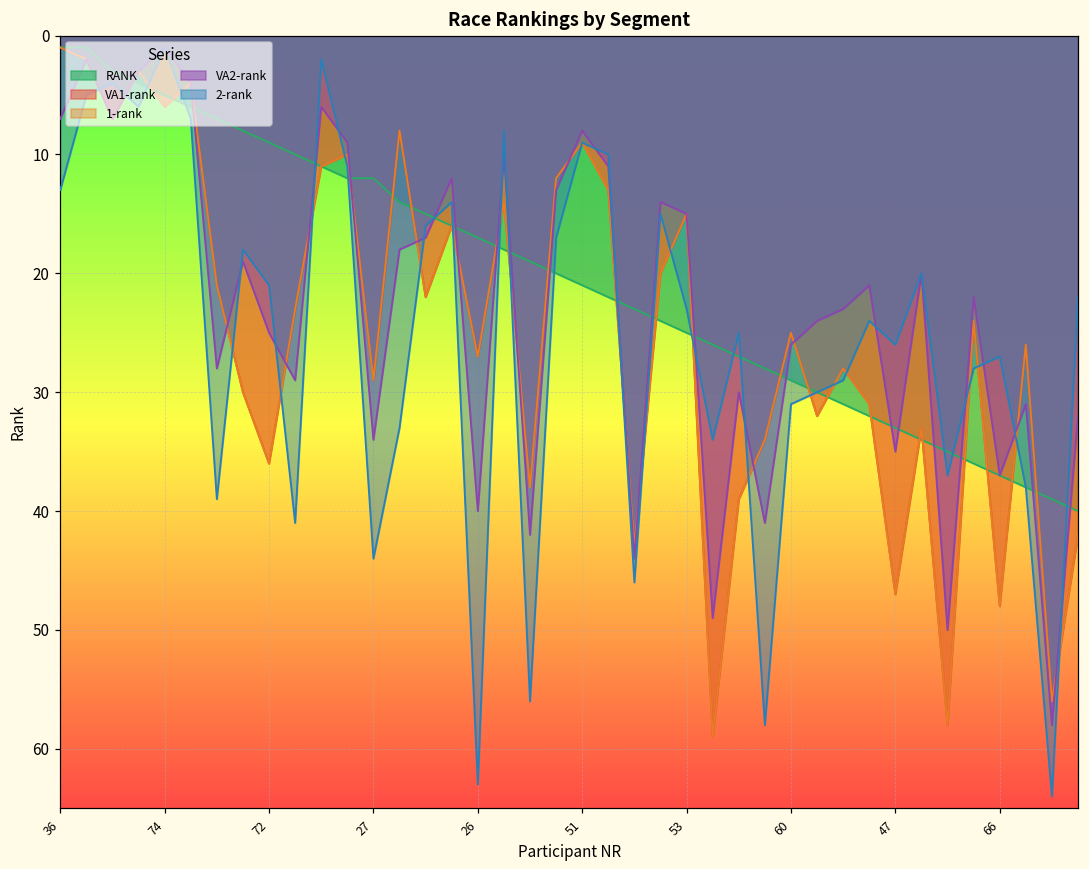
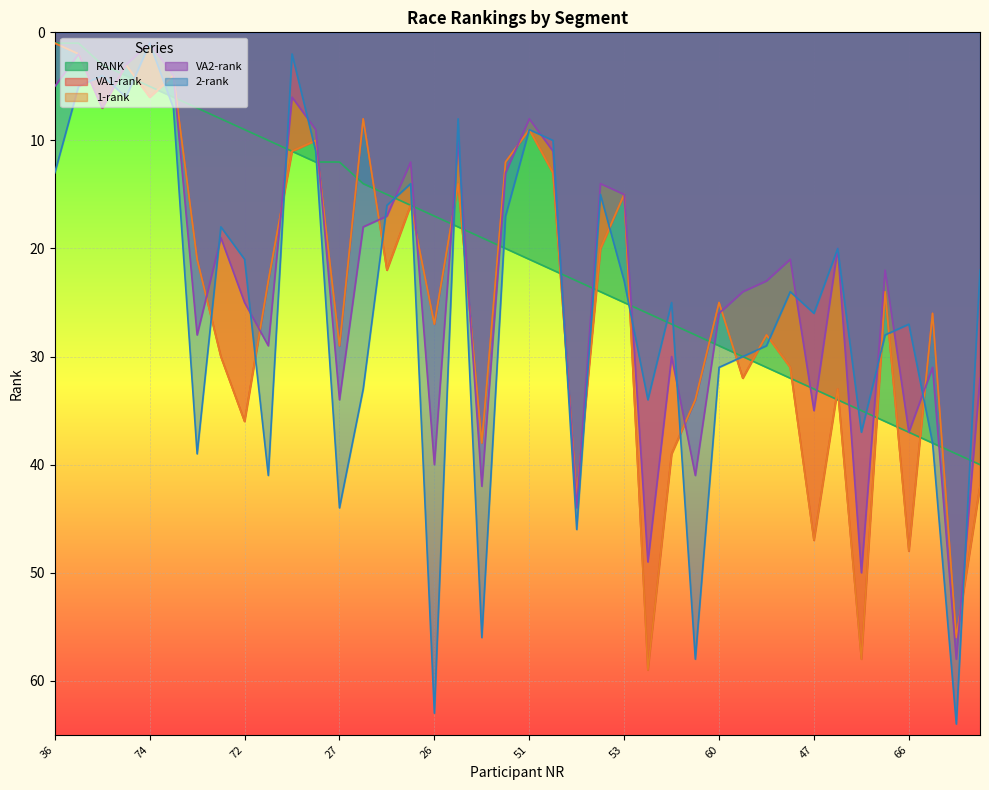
  {
    "RANK": {
      "72": 9,
      "27": 12,
      "26": 17,
      "51": 21,
      "53": 25,
      "60": 29,
      "47": 33
    },
    "1-rank": {
      "72": 36,
      "27": 29,
      "26": 27,
      "60": 25,
      "47": 47,
      "66": 48
    },
    "VA2-rank": {
-     "36": 7,
+     "36": 5,
      "72": 25,
      "27": 34,
      "26": 40,
      "51": 8,
      "60": 26,
      "47": 35
    },
    "2-rank": {
      "36": 13,
      "72": 21,
      "27": 44,
      "26": 63,
      "53": 23,
      "60": 31,
      "47": 26,
      "66": 27
    }
  }
